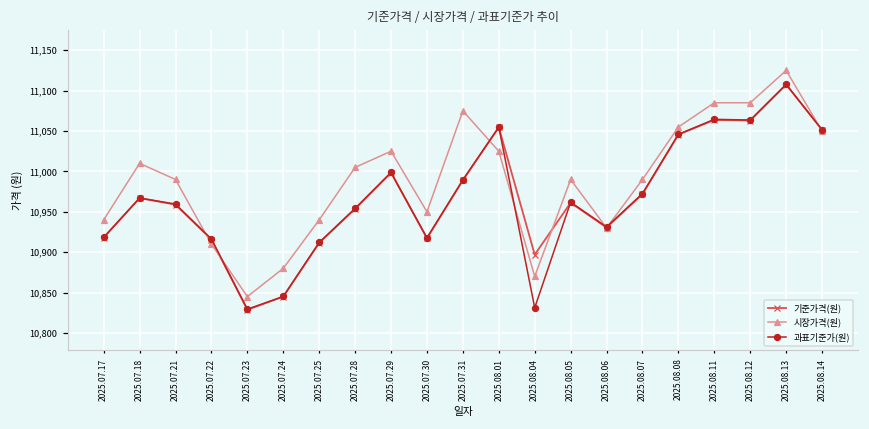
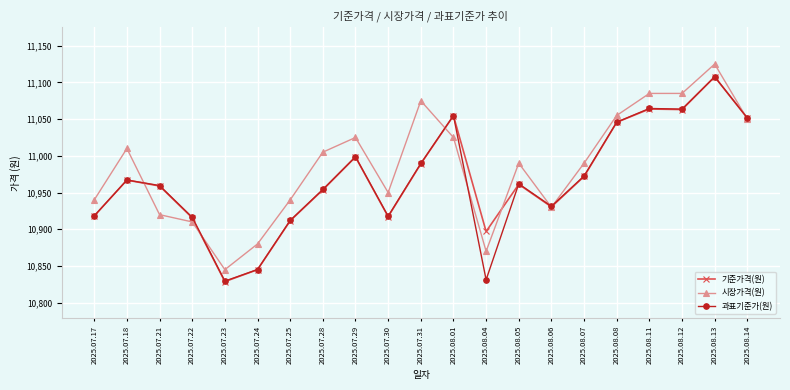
  {
    "기준가격(원)": {
      "2025.08.04": "10,900"
    },
    "시장가격(원)": {
      "2025.07.17": "10,940",
      "2025.07.18": "11,010",
-     "2025.07.21": "10,990",
+     "2025.07.21": "10,920",
      "2025.07.22": "10,910",
      "2025.07.23": "10,850",
      "2025.07.24": "10,880",
      "2025.07.25": "10,940",
      "2025.07.28": "11,010",
      "2025.07.29": "11,030",
      "2025.07.30": "10,950",
      "2025.07.31": "11,080",
      "2025.08.01": "11,030",
      "2025.08.04": "10,870",
      "2025.08.05": "10,990",
      "2025.08.07": "10,990",
      "2025.08.08": "11,060",
      "2025.08.11": "11,090",
      "2025.08.12": "11,090",
      "2025.08.13": "11,130"
    },
    "과표기준가(원)": {
      "2025.08.04": "10,830"
    }
  }
